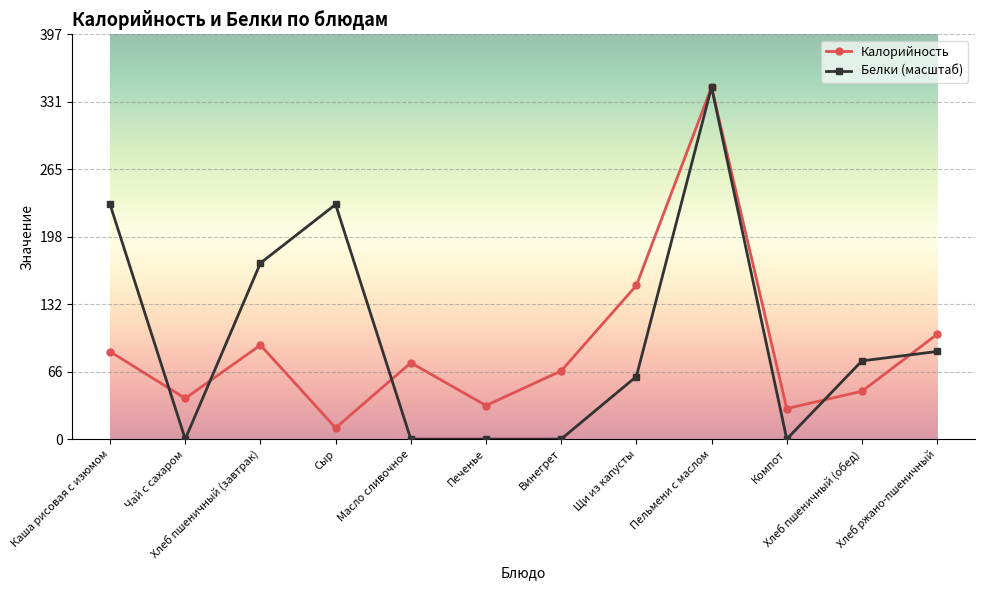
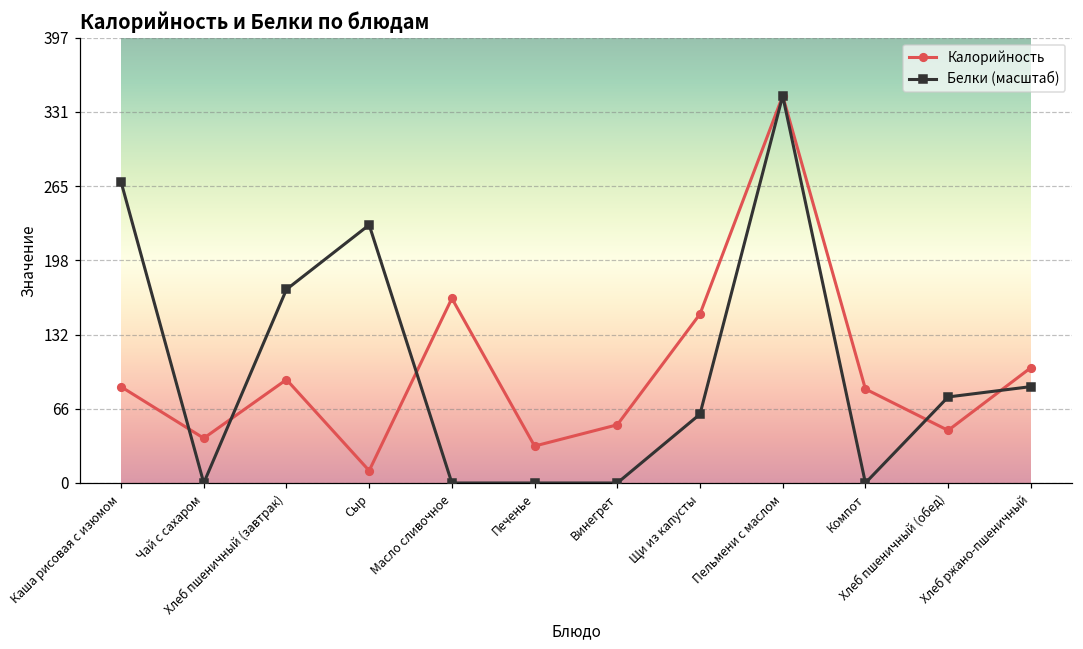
  {
    "Калорийность": {
      "Каша рисовая с изюмом": 86,
      "Чай с сахаром": 40,
      "Хлеб пшеничный (завтрак)": 92,
      "Сыр": 11,
-     "Масло сливочное": 75,
+     "Масло сливочное": 165,
      "Печенье": 33,
-     "Винегрет": 67,
+     "Винегрет": 52,
      "Щи из капусты": 151,
-     "Компот": 30,
+     "Компот": 84,
      "Хлеб пшеничный (обед)": 47,
      "Хлеб ржано-пшеничный": 103
    },
    "Белки (масштаб)": {
-     "Каша рисовая с изюмом": 231,
+     "Каша рисовая с изюмом": 269,
      "Чай с сахаром": 0,
      "Хлеб пшеничный (завтрак)": 173,
      "Сыр": 231,
      "Масло сливочное": 0,
      "Печенье": 0,
      "Винегрет": 0,
      "Щи из капусты": 62,
      "Компот": 0,
      "Хлеб пшеничный (обед)": 77,
      "Хлеб ржано-пшеничный": 86
    }
  }
